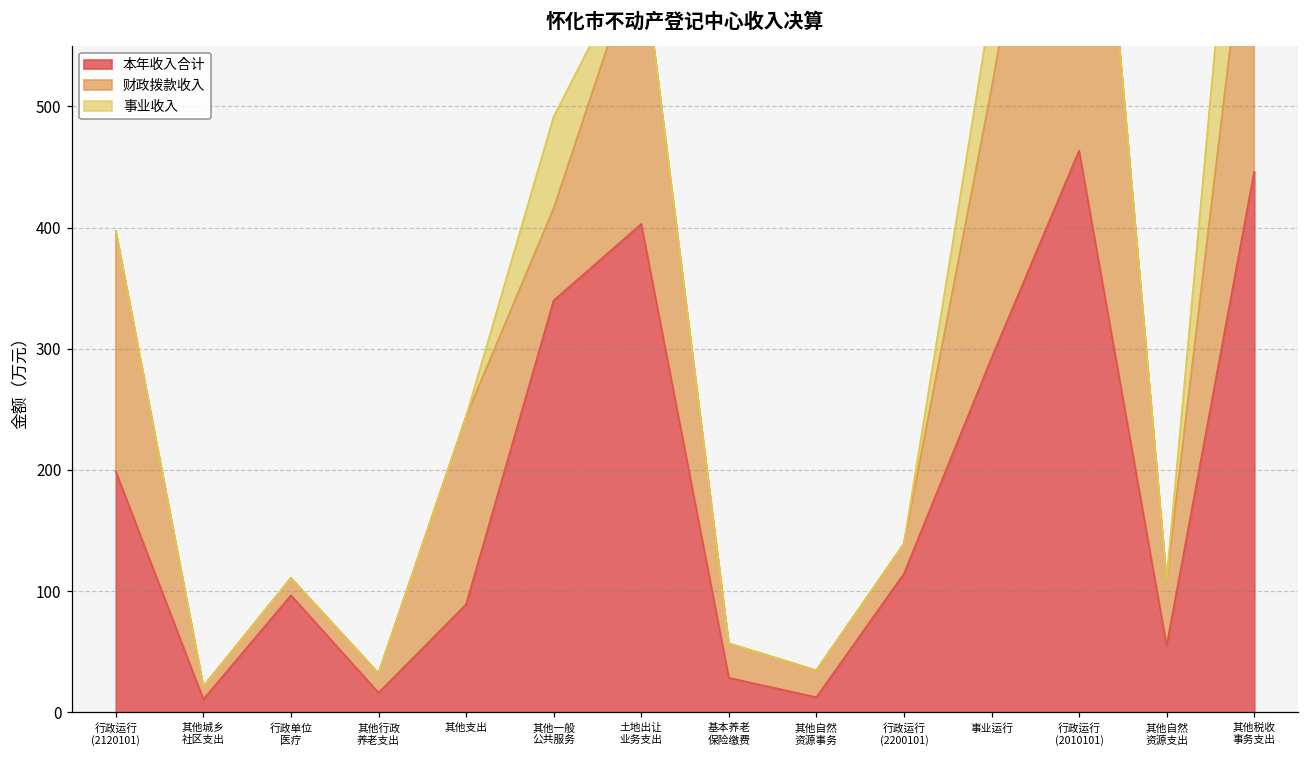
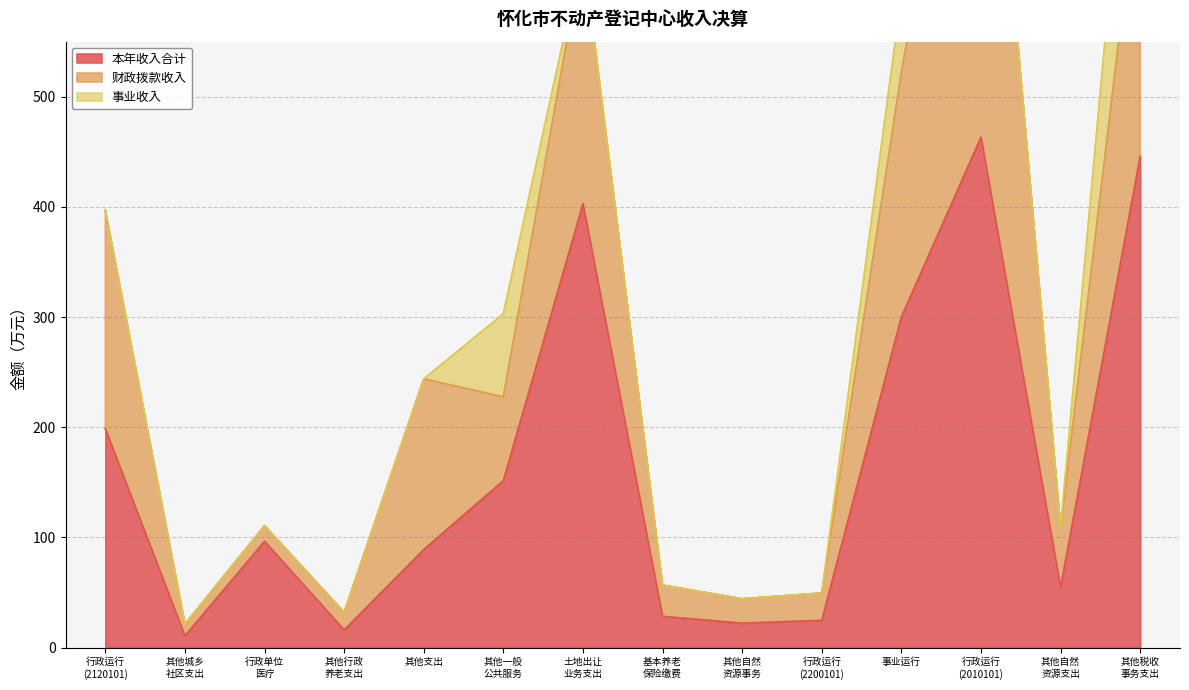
  {
    "本年收入合计": {
      "行政运行 (2120101)": 199,
      "其他城乡 社区支出": 11,
      "行政单位 医疗": 97,
      "其他行政 养老支出": 16,
      "其他支出": 89,
-     "其他一般 公共服务": 340,
+     "其他一般 公共服务": 152,
      "土地出让 业务支出": 403,
      "基本养老 保险缴费": 28,
-     "其他自然 资源事务": 12,
-     "行政运行 (2200101)": 114,
-     "事业运行": 292,
+     "其他自然 资源事务": 22,
+     "行政运行 (2200101)": 25,
+     "事业运行": 300,
      "行政运行 (2010101)": 463,
      "其他自然 资源支出": 55,
      "其他税收 事务支出": 446
    }
  }
